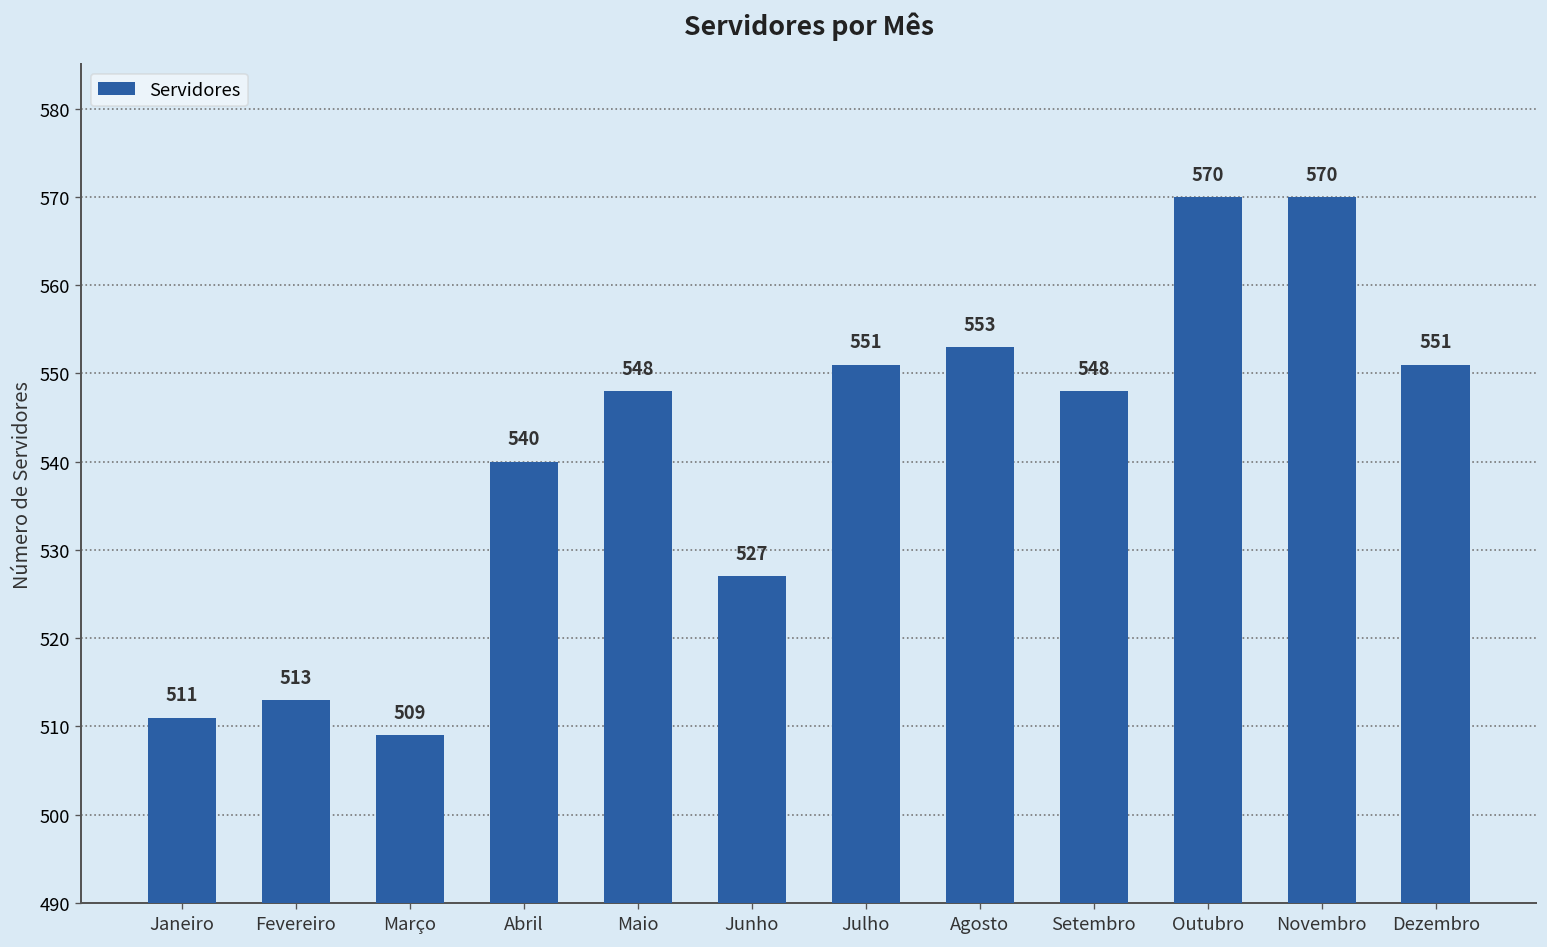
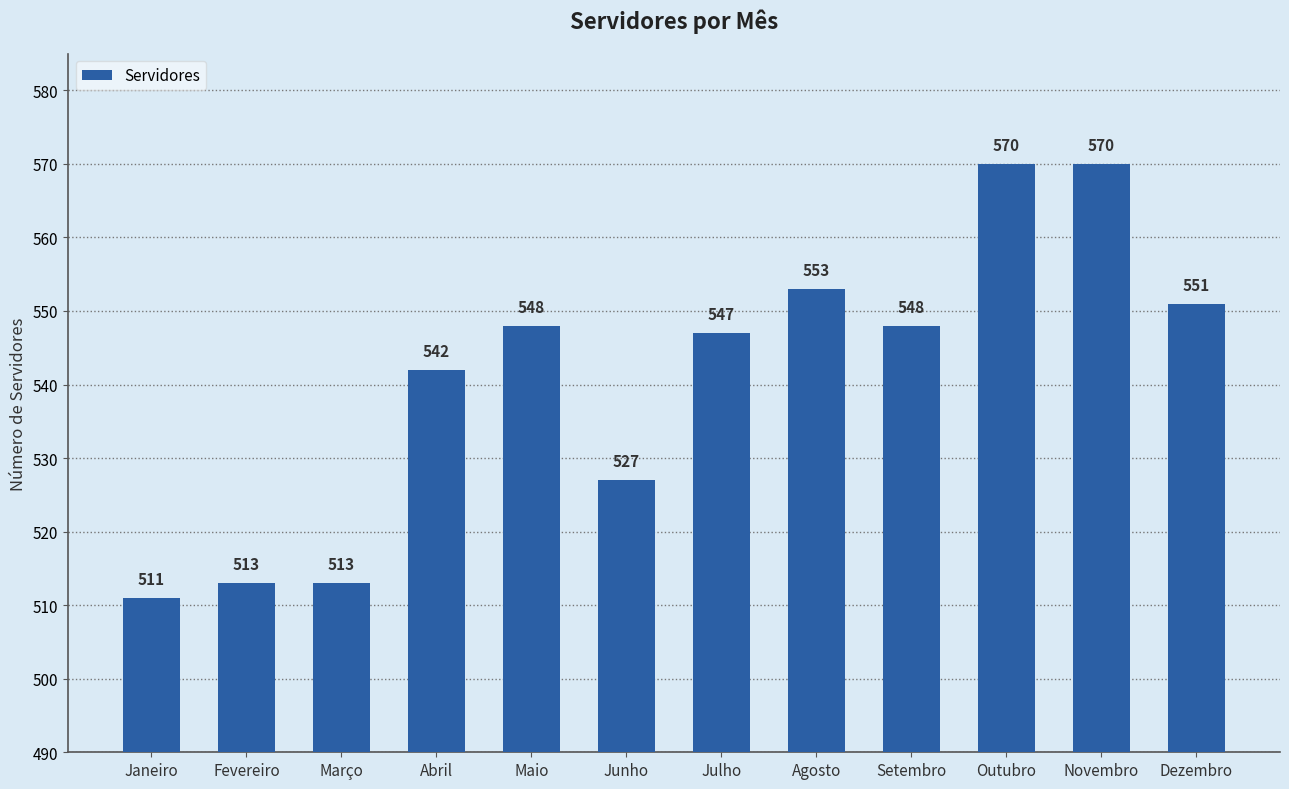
  {
    "Janeiro": 511,
    "Fevereiro": 513,
-   "Março": 509,
-   "Abril": 540,
+   "Março": 513,
+   "Abril": 542,
    "Maio": 548,
    "Junho": 527,
-   "Julho": 551,
+   "Julho": 547,
    "Agosto": 553,
    "Setembro": 548,
    "Outubro": 570,
    "Novembro": 570,
    "Dezembro": 551
  }
